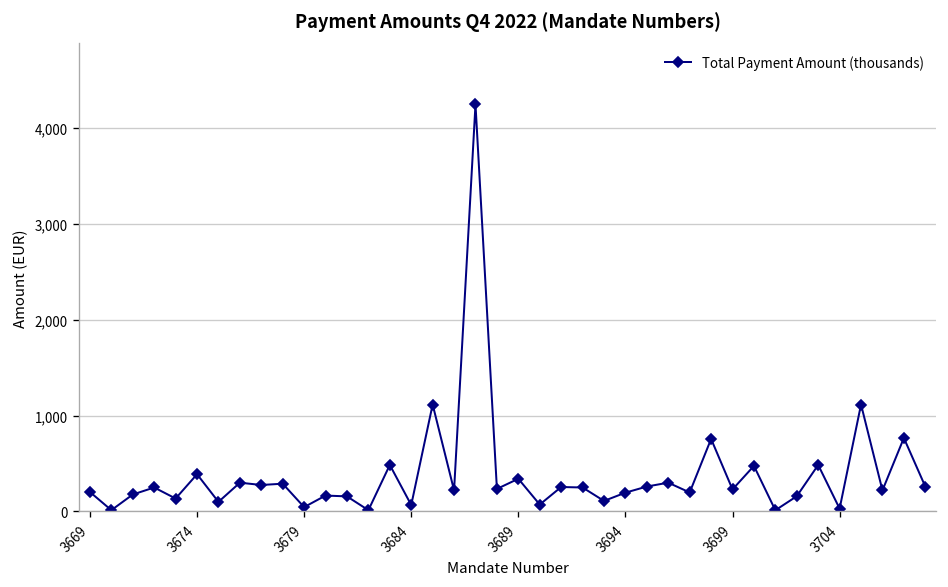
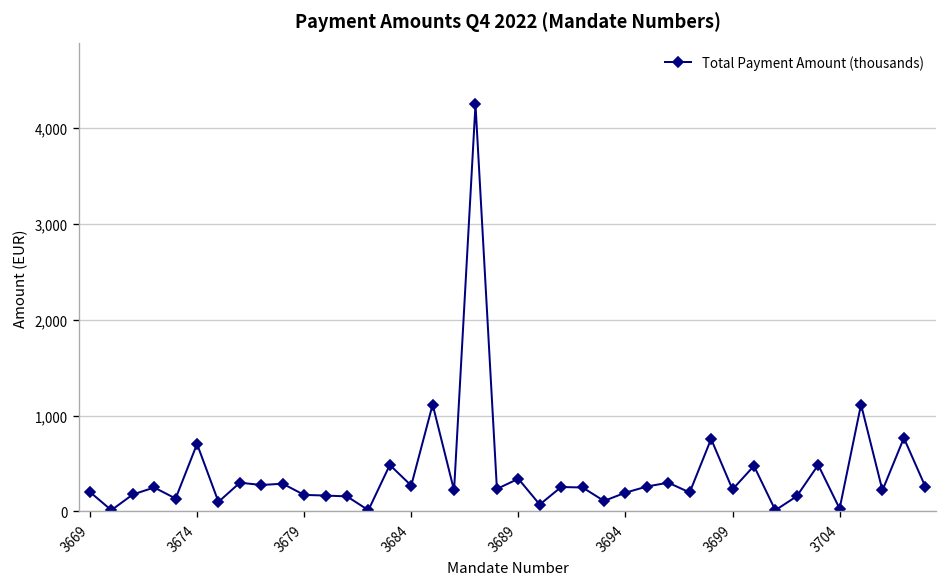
  {
    "3669": 200,
-   "3674": 400,
-   "3679": 0,
-   "3684": 100,
+   "3674": 700,
+   "3679": 200,
+   "3684": 300,
    "3689": 300,
    "3694": 200,
    "3699": 200,
    "3704": 0
  }
